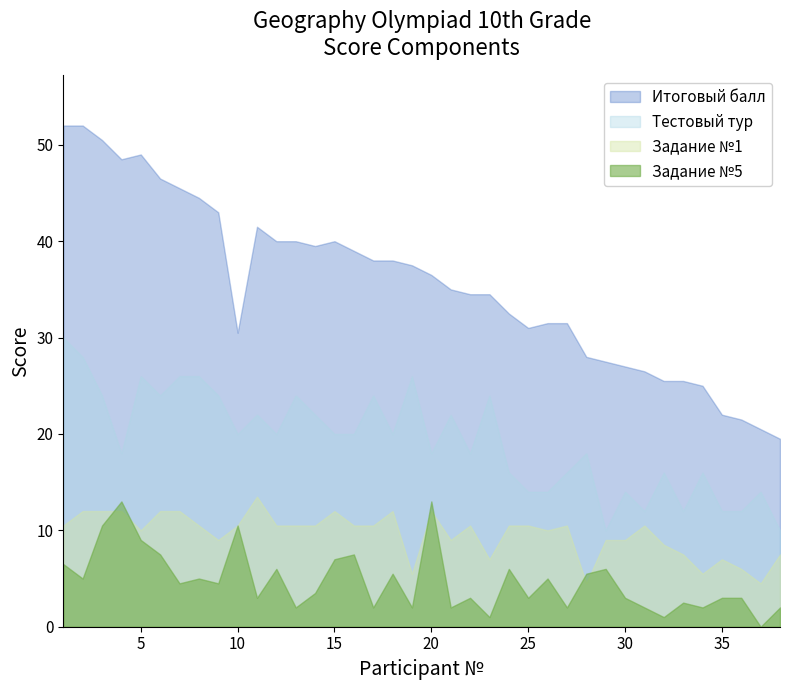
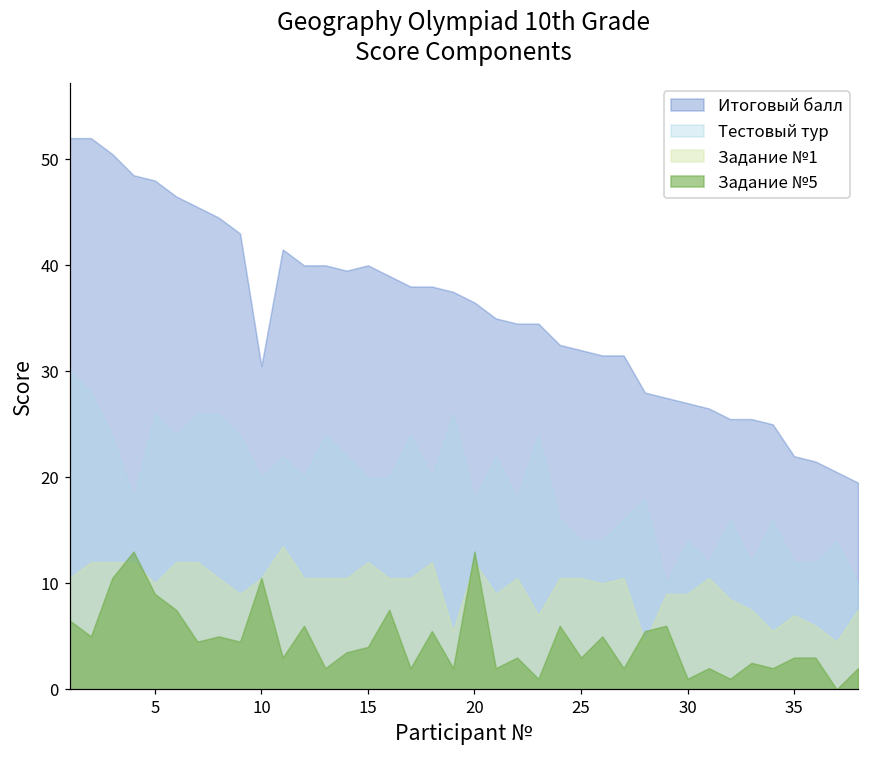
  {
    "Итоговый балл": {
-     "5": 49,
+     "5": 48,
      "10": 31,
      "15": 40,
      "20": 37,
-     "25": 31,
+     "25": 32,
      "30": 27,
      "35": 22
    },
    "Задание №5": {
      "5": 9,
-     "15": 7,
+     "15": 4,
      "20": 13,
      "25": 3,
-     "30": 3,
+     "30": 1,
      "35": 3
    }
  }
